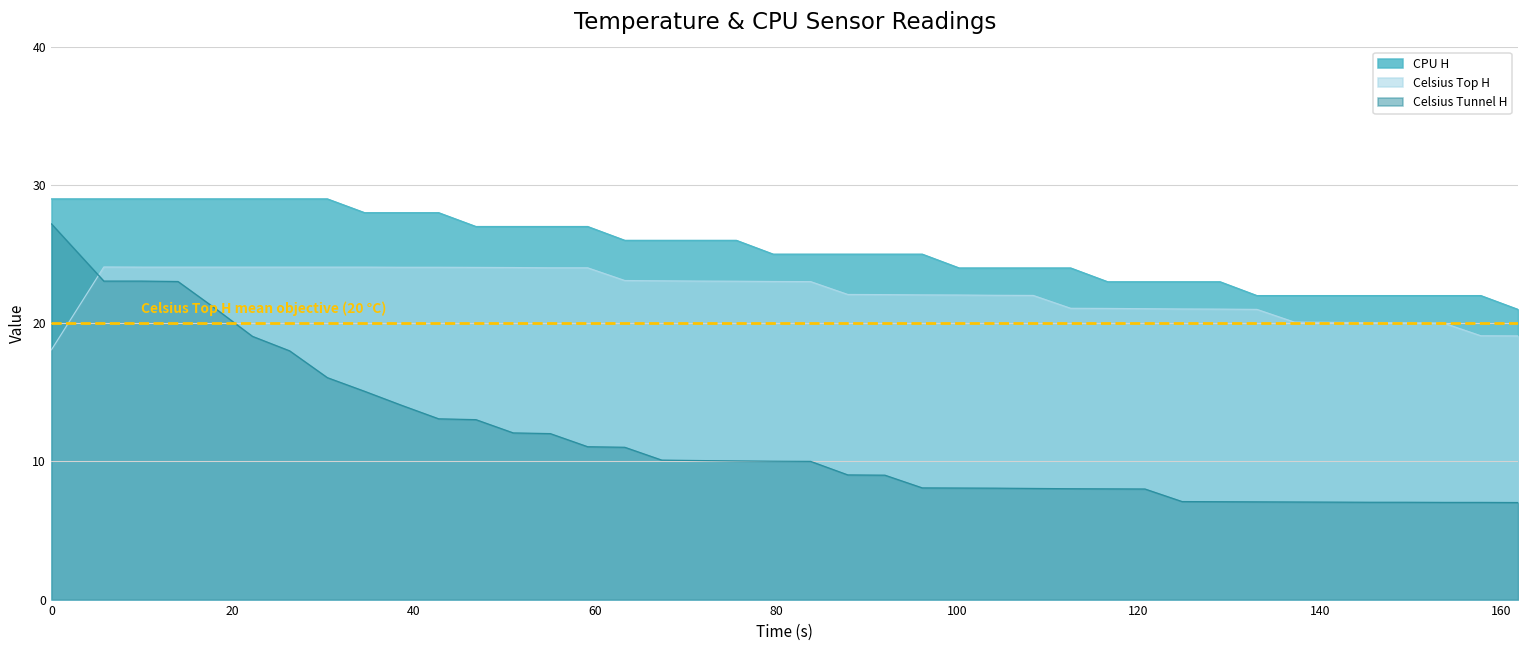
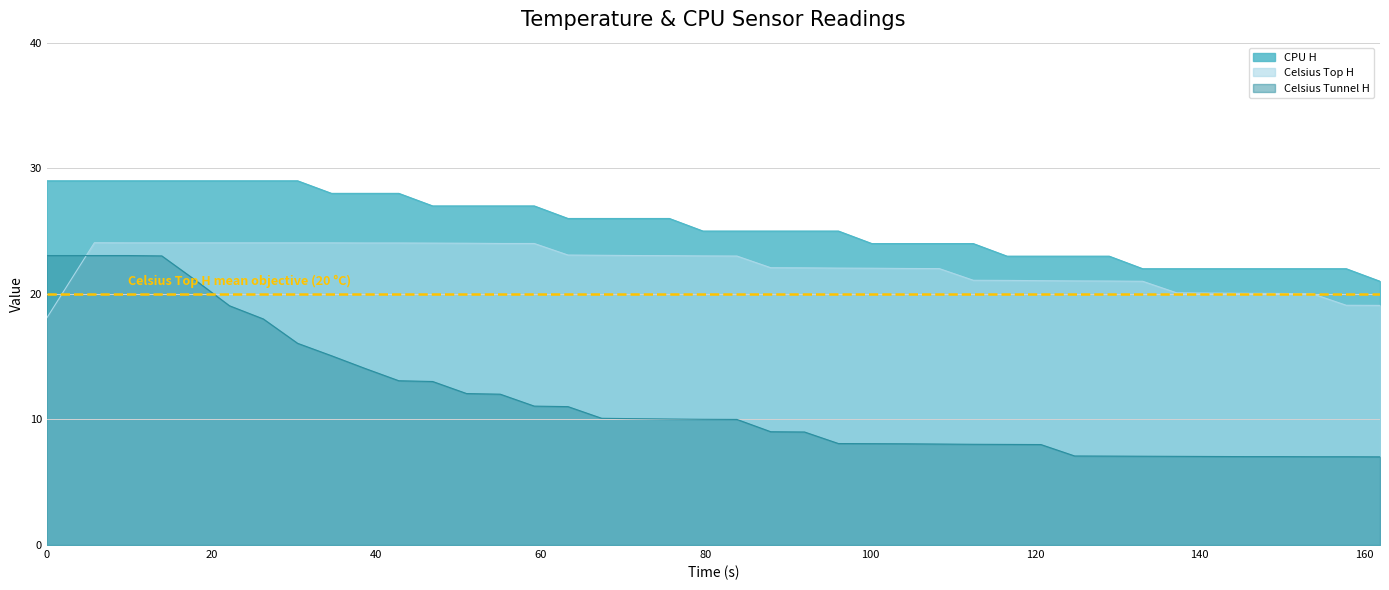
  {
    "CPU H": {
      "0": 29.0
    },
    "Celsius Top H": {
      "0": 18.1
    },
    "Celsius Tunnel H": {
-     "0": 27.2
+     "0": 23.1
    }
  }
